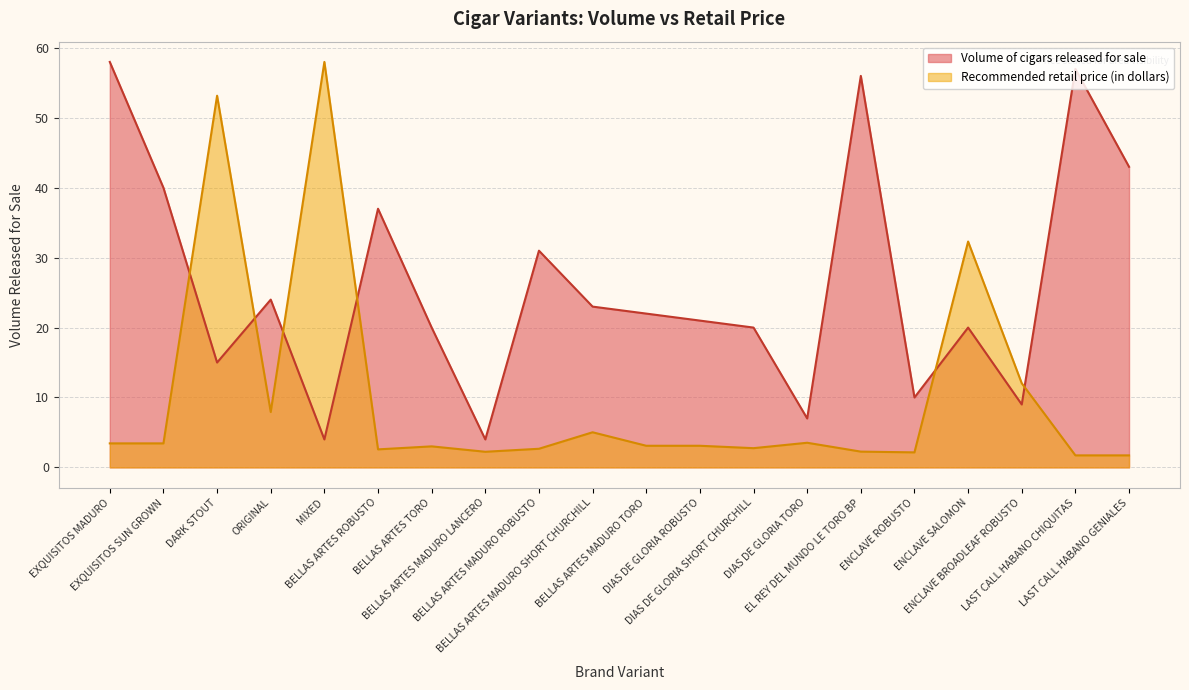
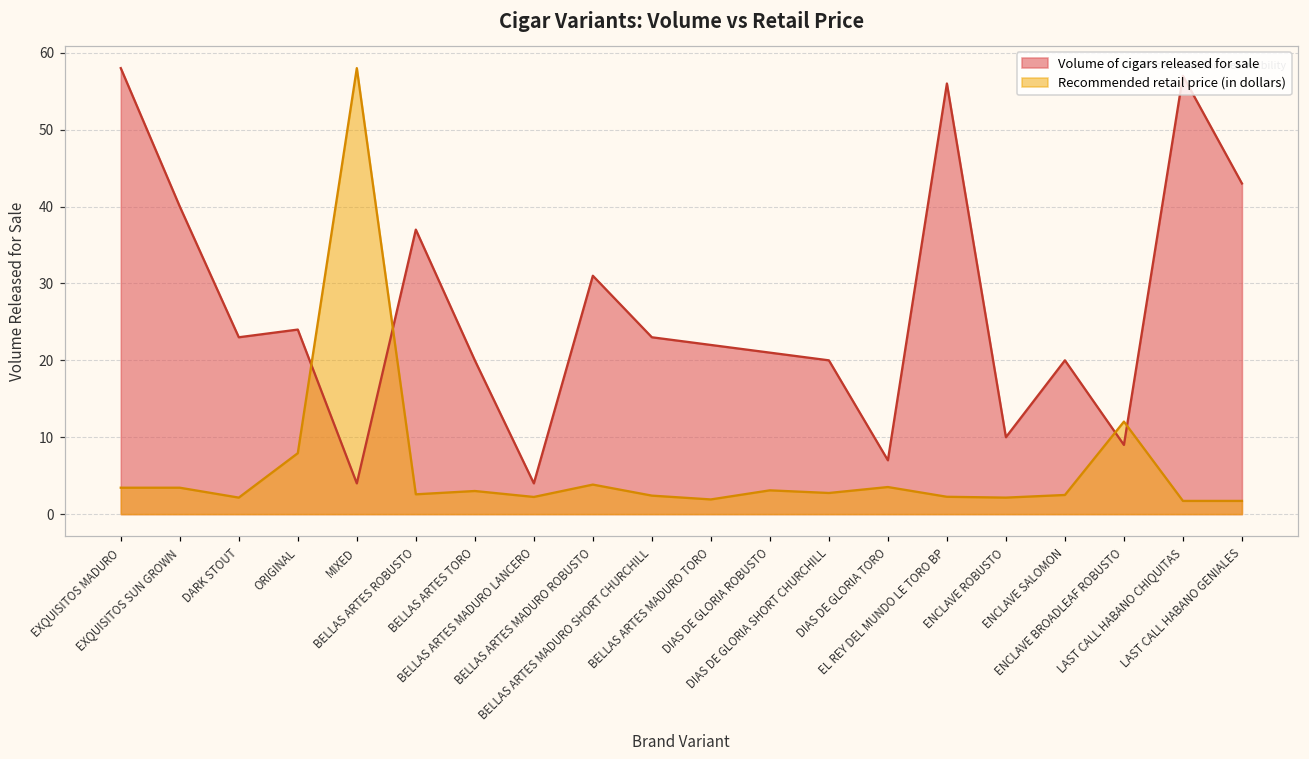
  {
    "Volume of cigars released for sale": {
      "EXQUISITOS MADURO": 58,
      "EXQUISITOS SUN GROWN": 40,
-     "DARK STOUT": 15,
+     "DARK STOUT": 23,
      "ORIGINAL": 24,
      "MIXED": 4,
      "BELLAS ARTES ROBUSTO": 37,
      "BELLAS ARTES TORO": 20,
      "BELLAS ARTES MADURO LANCERO": 4,
      "BELLAS ARTES MADURO ROBUSTO": 31,
      "BELLAS ARTES MADURO SHORT CHURCHILL": 23,
      "BELLAS ARTES MADURO TORO": 22,
      "DIAS DE GLORIA ROBUSTO": 21,
      "DIAS DE GLORIA SHORT CHURCHILL": 20,
      "DIAS DE GLORIA TORO": 7,
      "EL REY DEL MUNDO LE TORO BP": 56,
      "ENCLAVE ROBUSTO": 10,
      "ENCLAVE SALOMON": 20,
      "ENCLAVE BROADLEAF ROBUSTO": 9,
      "LAST CALL HABANO GENIALES": 43
    },
    "Recommended retail price (in dollars)": {
      "EXQUISITOS MADURO": 3,
      "EXQUISITOS SUN GROWN": 3,
-     "DARK STOUT": 53,
+     "DARK STOUT": 2,
      "ORIGINAL": 8,
      "MIXED": 58,
      "BELLAS ARTES ROBUSTO": 3,
      "BELLAS ARTES TORO": 3,
      "BELLAS ARTES MADURO LANCERO": 2,
-     "BELLAS ARTES MADURO ROBUSTO": 3,
-     "BELLAS ARTES MADURO SHORT CHURCHILL": 5,
-     "BELLAS ARTES MADURO TORO": 3,
+     "BELLAS ARTES MADURO ROBUSTO": 4,
+     "BELLAS ARTES MADURO SHORT CHURCHILL": 2,
+     "BELLAS ARTES MADURO TORO": 2,
      "DIAS DE GLORIA ROBUSTO": 3,
      "DIAS DE GLORIA SHORT CHURCHILL": 3,
      "DIAS DE GLORIA TORO": 4,
      "EL REY DEL MUNDO LE TORO BP": 2,
      "ENCLAVE ROBUSTO": 2,
-     "ENCLAVE SALOMON": 32,
+     "ENCLAVE SALOMON": 2,
      "ENCLAVE BROADLEAF ROBUSTO": 12,
      "LAST CALL HABANO CHIQUITAS": 2,
      "LAST CALL HABANO GENIALES": 2
    }
  }
